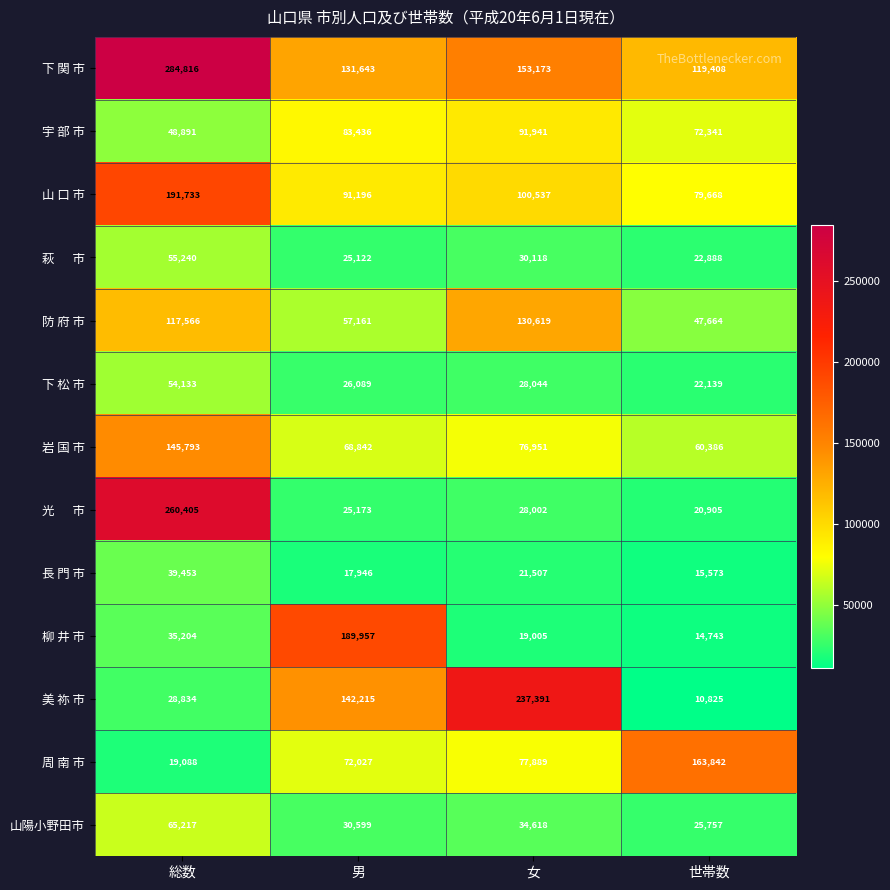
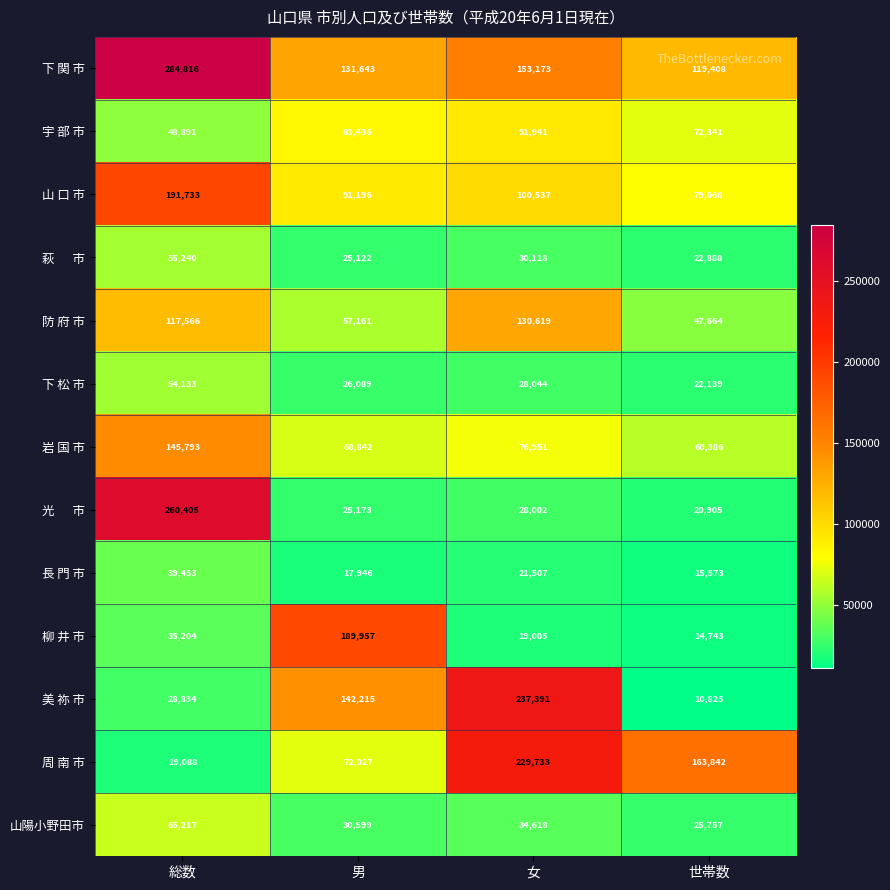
  {
    "下 関 市": {
      "総数": "284,816",
      "男": "131,643",
      "女": "153,173"
    },
    "宇 部 市": {
      "総数": "48,891",
      "男": "83,436",
      "女": "91,941",
      "世帯数": "72,341"
    },
    "山 口 市": {
      "総数": "191,733",
      "男": "91,196",
      "女": "100,537",
      "世帯数": "79,668"
    },
    "萩 市": {
      "総数": "55,240",
      "男": "25,122",
      "女": "30,118",
      "世帯数": "22,888"
    },
    "防 府 市": {
      "総数": "117,566",
      "男": "57,161",
      "女": "130,619",
      "世帯数": "47,664"
    },
    "下 松 市": {
      "総数": "54,133",
      "男": "26,089",
      "女": "28,044",
      "世帯数": "22,139"
    },
    "岩 国 市": {
      "総数": "145,793",
      "男": "68,842",
      "女": "76,951",
      "世帯数": "60,386"
    },
    "光 市": {
      "総数": "260,405",
      "男": "25,173",
      "女": "28,002",
      "世帯数": "20,905"
    },
    "長 門 市": {
      "総数": "39,453",
      "男": "17,946",
      "女": "21,507",
      "世帯数": "15,573"
    },
    "柳 井 市": {
      "総数": "35,204",
      "男": "189,957",
      "女": "19,005",
      "世帯数": "14,743"
    },
    "美 祢 市": {
      "総数": "28,834",
      "男": "142,215",
      "女": "237,391",
      "世帯数": "10,825"
    },
    "周 南 市": {
      "総数": "19,088",
      "男": "72,027",
-     "女": "77,889",
+     "女": "229,733",
      "世帯数": "163,842"
    },
    "山陽小野田市": {
      "総数": "65,217",
      "男": "30,599",
      "女": "34,618",
      "世帯数": "25,757"
    }
  }
